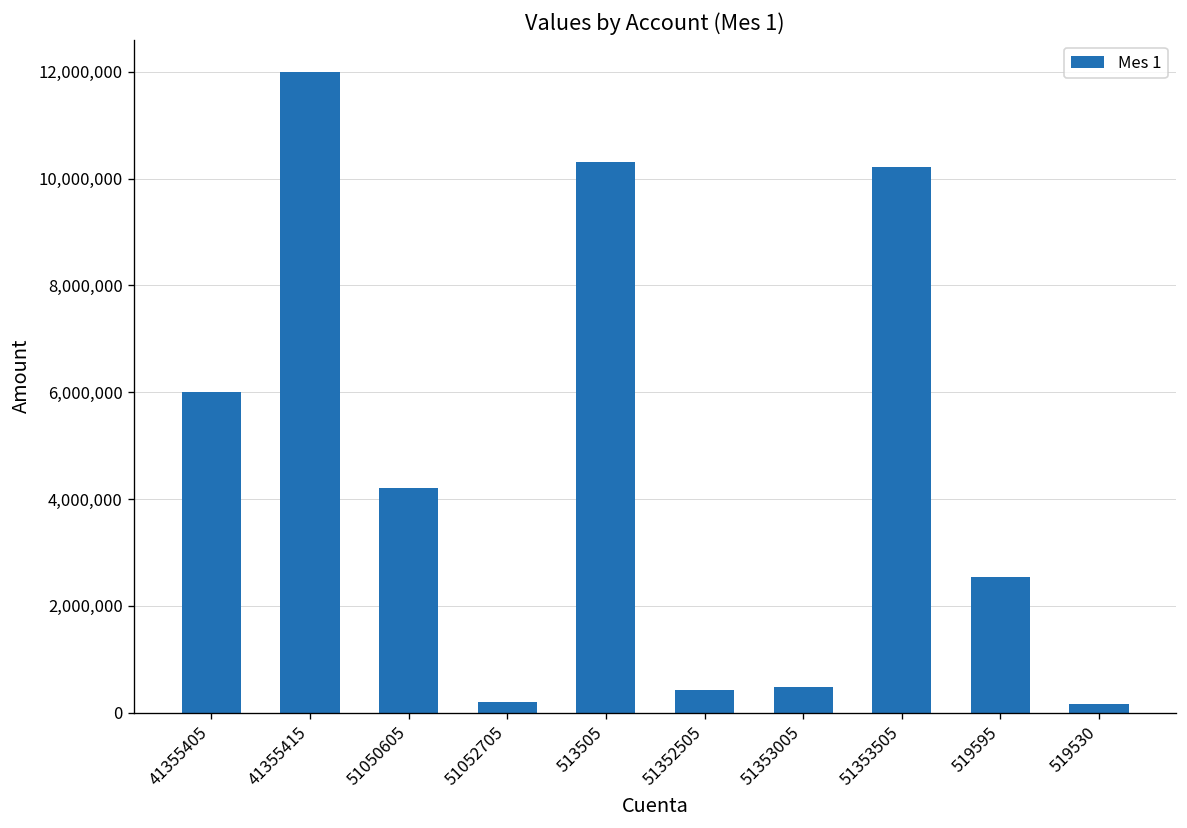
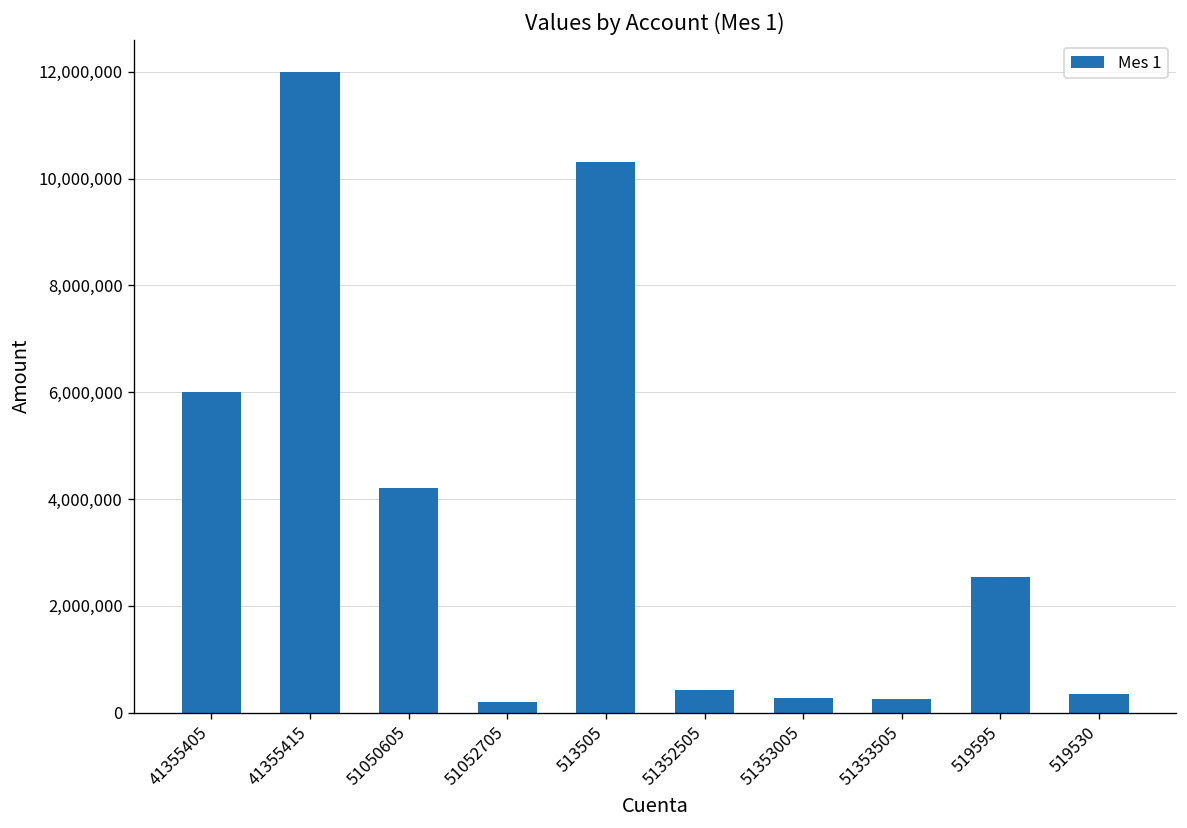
  {
    "41355405": "6,000,000",
    "41355415": "12,000,000",
    "51050605": "4,200,000",
    "51052705": "200,000",
    "513505": "10,300,000",
    "51352505": "400,000",
-   "51353005": "500,000",
-   "51353505": "10,200,000",
+   "51353005": "300,000",
+   "51353505": "300,000",
    "519595": "2,500,000",
-   "519530": "200,000"
+   "519530": "400,000"
  }
